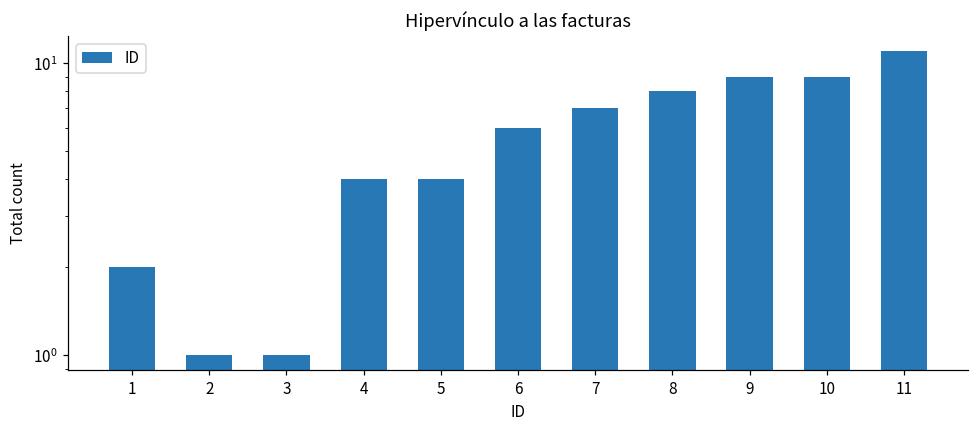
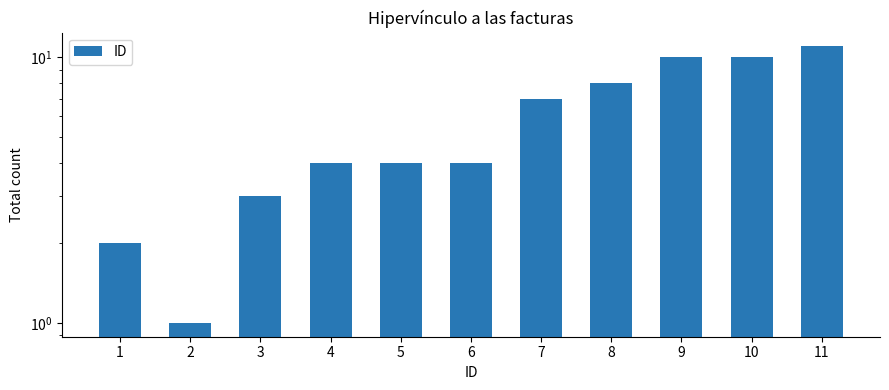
  {
    "1": 2,
    "2": 1,
-   "3": 1,
+   "3": 3,
    "4": 4,
    "5": 4,
-   "6": 6,
+   "6": 4,
    "7": 7,
    "8": 8,
-   "9": 9,
-   "10": 9,
+   "9": 10,
+   "10": 10,
    "11": 11
  }
